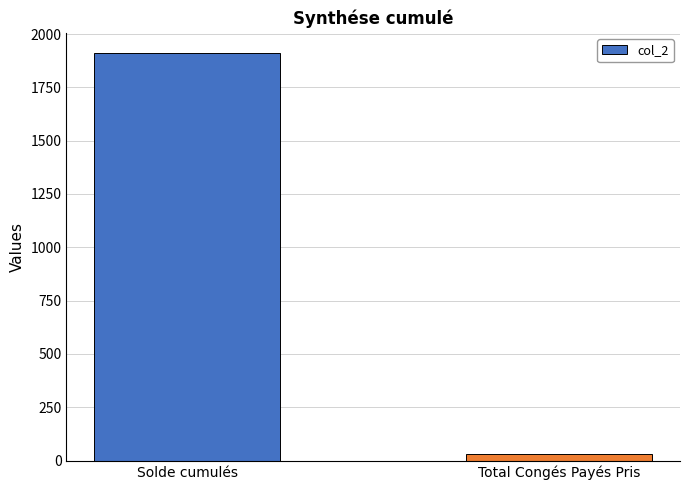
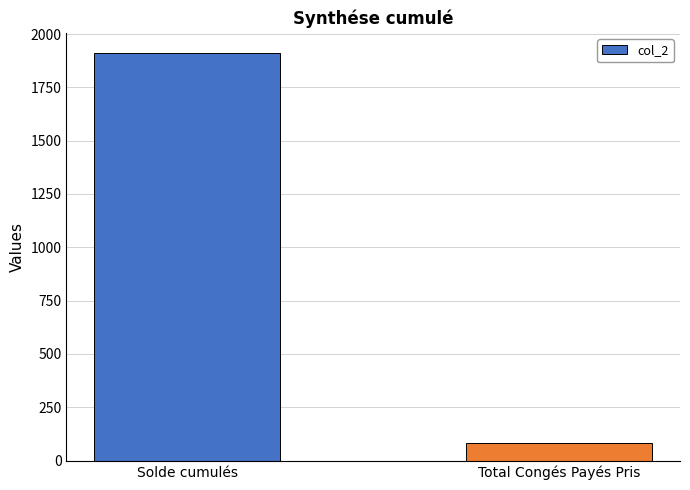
  {
    "Solde cumulés": 1910,
-   "Total Congés Payés Pris": 30
+   "Total Congés Payés Pris": 80
  }
